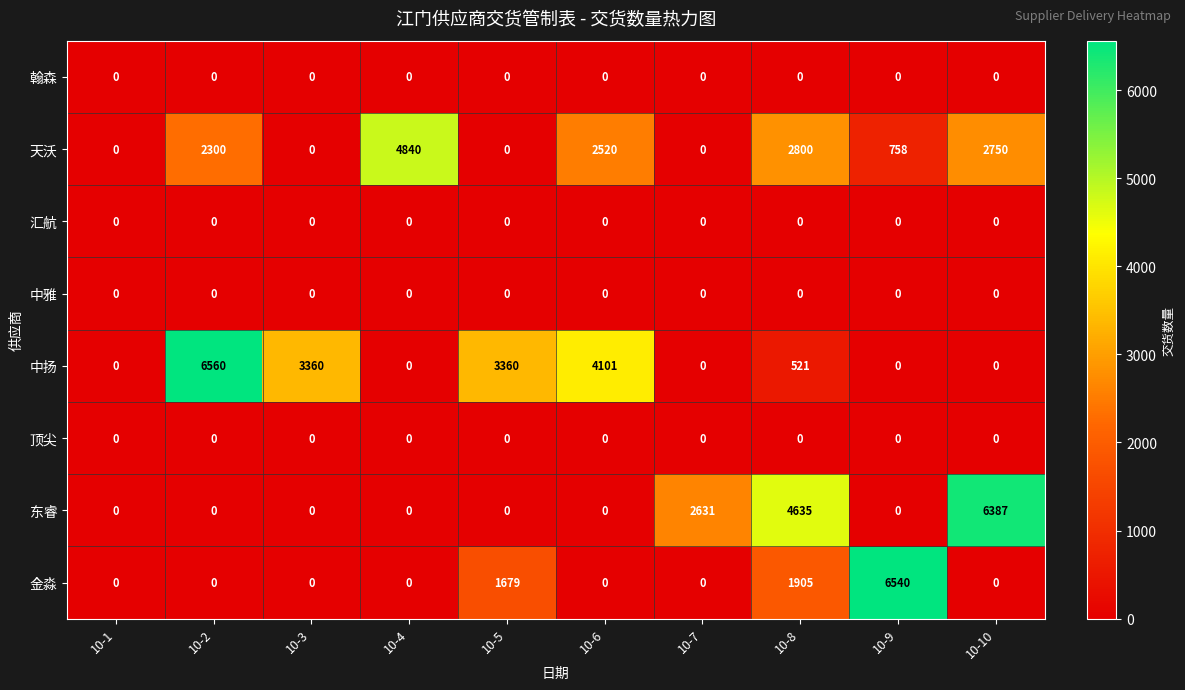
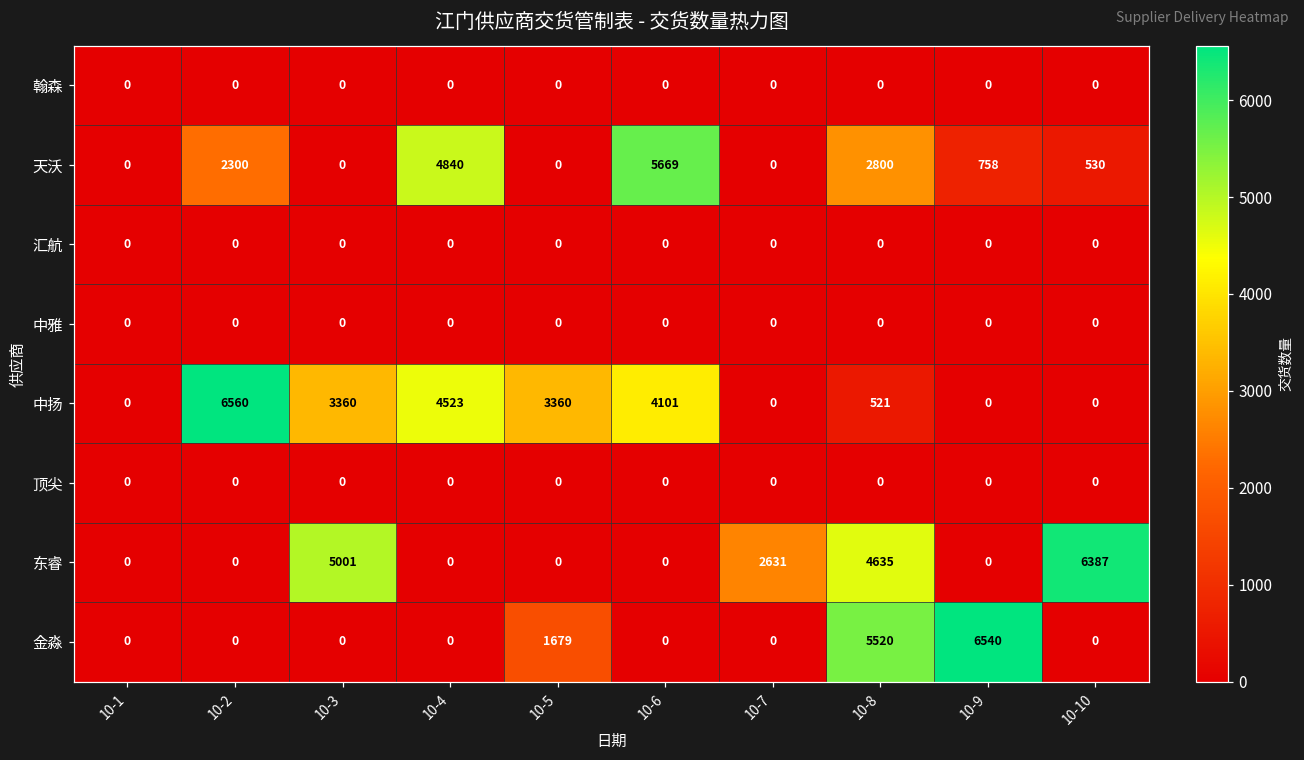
  {
    "翰森": {
      "10-1": 0,
      "10-2": 0,
      "10-3": 0,
      "10-4": 0,
      "10-5": 0,
      "10-6": 0,
      "10-7": 0,
      "10-8": 0,
      "10-9": 0,
      "10-10": 0
    },
    "天沃": {
      "10-1": 0,
      "10-2": 2300,
      "10-3": 0,
      "10-4": 4840,
      "10-5": 0,
-     "10-6": 2520,
+     "10-6": 5669,
      "10-7": 0,
      "10-8": 2800,
      "10-9": 758,
-     "10-10": 2750
+     "10-10": 530
    },
    "汇航": {
      "10-1": 0,
      "10-2": 0,
      "10-3": 0,
      "10-4": 0,
      "10-5": 0,
      "10-6": 0,
      "10-7": 0,
      "10-8": 0,
      "10-9": 0,
      "10-10": 0
    },
    "中雅": {
      "10-1": 0,
      "10-2": 0,
      "10-3": 0,
      "10-4": 0,
      "10-5": 0,
      "10-6": 0,
      "10-7": 0,
      "10-8": 0,
      "10-9": 0,
      "10-10": 0
    },
    "中扬": {
      "10-1": 0,
      "10-2": 6560,
      "10-3": 3360,
-     "10-4": 0,
+     "10-4": 4523,
      "10-5": 3360,
      "10-6": 4101,
      "10-7": 0,
      "10-8": 521,
      "10-9": 0,
      "10-10": 0
    },
    "顶尖": {
      "10-1": 0,
      "10-2": 0,
      "10-3": 0,
      "10-4": 0,
      "10-5": 0,
      "10-6": 0,
      "10-7": 0,
      "10-8": 0,
      "10-9": 0,
      "10-10": 0
    },
    "东睿": {
      "10-1": 0,
      "10-2": 0,
-     "10-3": 0,
+     "10-3": 5001,
      "10-4": 0,
      "10-5": 0,
      "10-6": 0,
      "10-7": 2631,
      "10-8": 4635,
      "10-9": 0,
      "10-10": 6387
    },
    "金淼": {
      "10-1": 0,
      "10-2": 0,
      "10-3": 0,
      "10-4": 0,
      "10-5": 1679,
      "10-6": 0,
      "10-7": 0,
-     "10-8": 1905,
+     "10-8": 5520,
      "10-9": 6540,
      "10-10": 0
    }
  }
